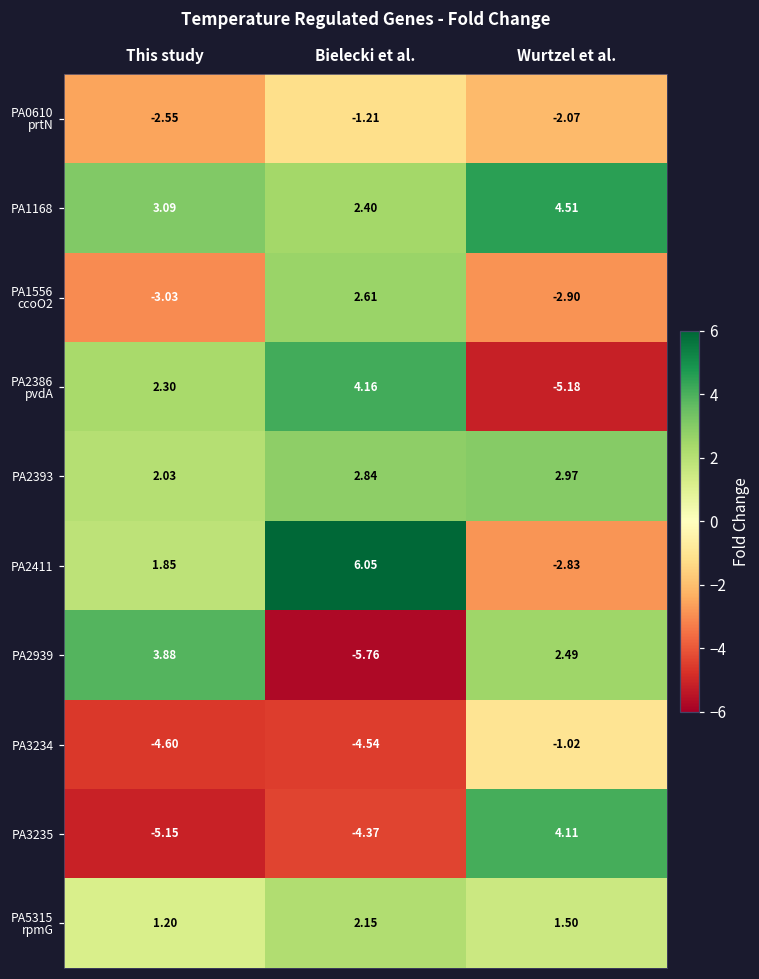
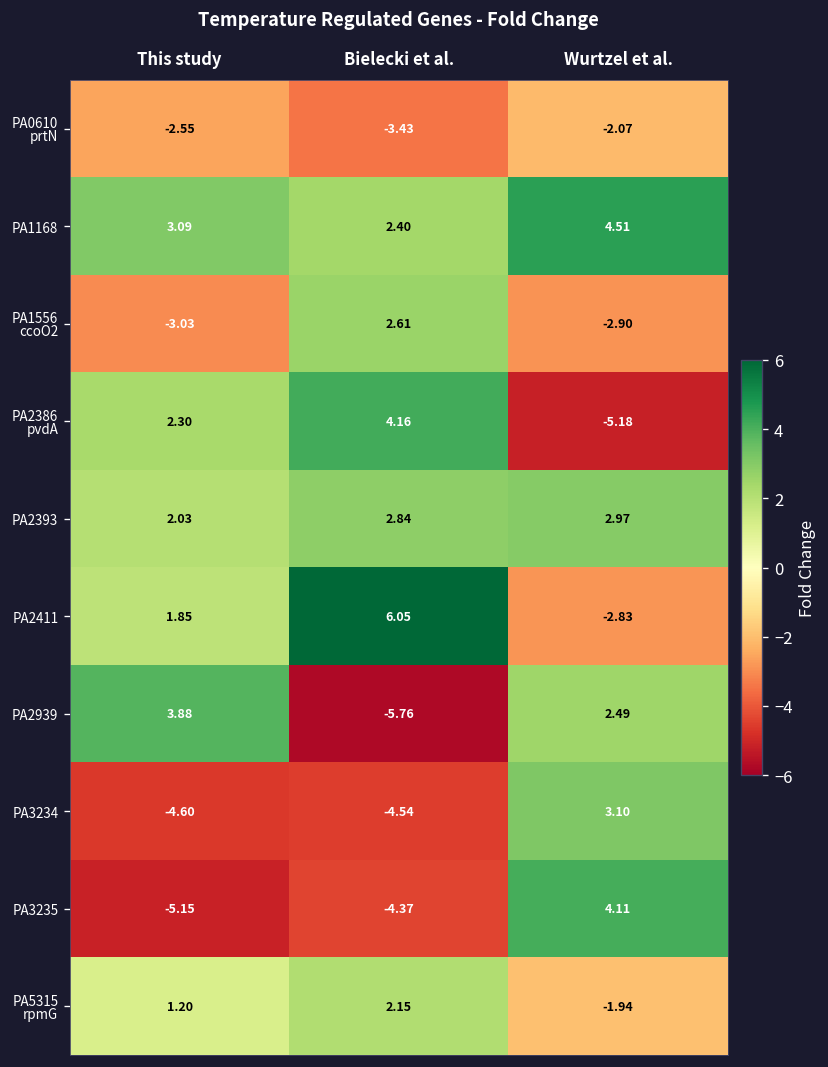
  {
    "PA0610 prtN": {
      "This study": -2.55,
-     "Bielecki et al.": -1.21,
+     "Bielecki et al.": -3.43,
      "Wurtzel et al.": -2.07
    },
    "PA1168": {
      "This study": 3.09,
      "Bielecki et al.": 2.40,
      "Wurtzel et al.": 4.51
    },
    "PA1556 ccoO2": {
      "This study": -3.03,
      "Bielecki et al.": 2.61,
      "Wurtzel et al.": -2.90
    },
    "PA2386 pvdA": {
      "This study": 2.30,
      "Bielecki et al.": 4.16,
      "Wurtzel et al.": -5.18
    },
    "PA2393": {
      "This study": 2.03,
      "Bielecki et al.": 2.84,
      "Wurtzel et al.": 2.97
    },
    "PA2411": {
      "This study": 1.85,
      "Bielecki et al.": 6.05,
      "Wurtzel et al.": -2.83
    },
    "PA2939": {
      "This study": 3.88,
      "Bielecki et al.": -5.76,
      "Wurtzel et al.": 2.49
    },
    "PA3234": {
      "This study": -4.60,
      "Bielecki et al.": -4.54,
-     "Wurtzel et al.": -1.02
+     "Wurtzel et al.": 3.10
    },
    "PA3235": {
      "This study": -5.15,
      "Bielecki et al.": -4.37,
      "Wurtzel et al.": 4.11
    },
    "PA5315 rpmG": {
      "This study": 1.20,
      "Bielecki et al.": 2.15,
-     "Wurtzel et al.": 1.50
+     "Wurtzel et al.": -1.94
    }
  }
